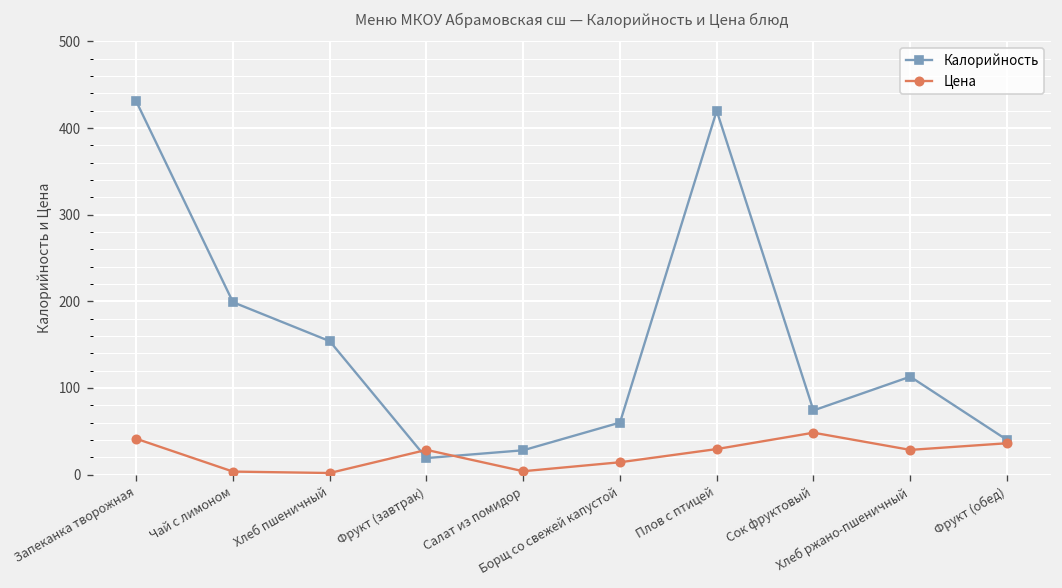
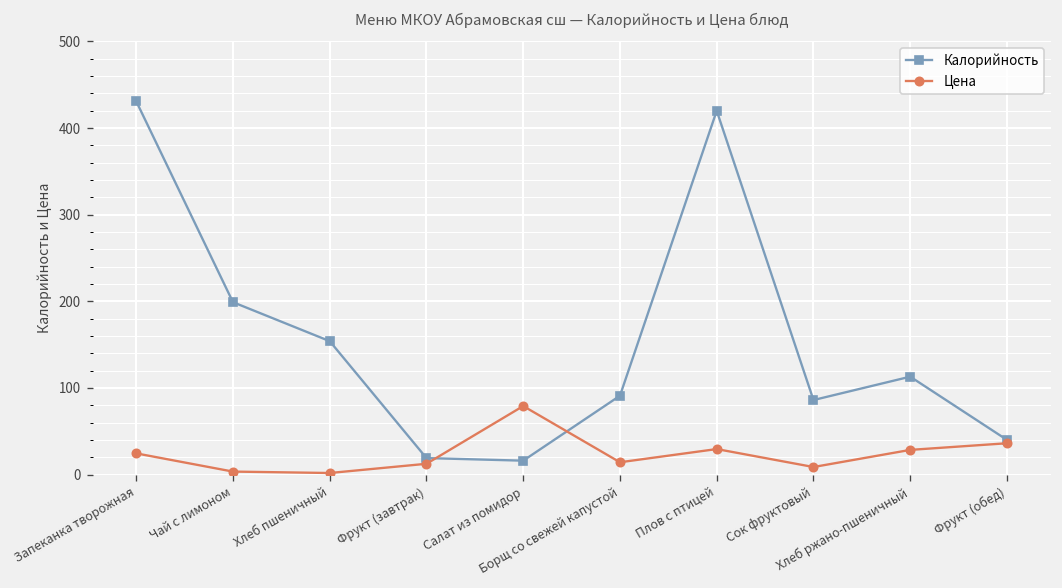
  {
    "Калорийность": {
      "Запеканка творожная": 430,
      "Чай с лимоном": 200,
      "Хлеб пшеничный": 150,
      "Фрукт (завтрак)": 20,
-     "Салат из помидор": 30,
-     "Борщ со свежей капустой": 60,
+     "Салат из помидор": 20,
+     "Борщ со свежей капустой": 90,
      "Плов с птицей": 420,
-     "Сок фруктовый": 70,
+     "Сок фруктовый": 90,
      "Хлеб ржано-пшеничный": 110,
      "Фрукт (обед)": 40
    },
    "Цена": {
-     "Запеканка творожная": 40,
+     "Запеканка творожная": 20,
      "Чай с лимоном": 0,
      "Хлеб пшеничный": 0,
-     "Фрукт (завтрак)": 30,
-     "Салат из помидор": 0,
+     "Фрукт (завтрак)": 10,
+     "Салат из помидор": 80,
      "Борщ со свежей капустой": 10,
      "Плов с птицей": 30,
-     "Сок фруктовый": 50,
+     "Сок фруктовый": 10,
      "Хлеб ржано-пшеничный": 30,
      "Фрукт (обед)": 40
    }
  }
